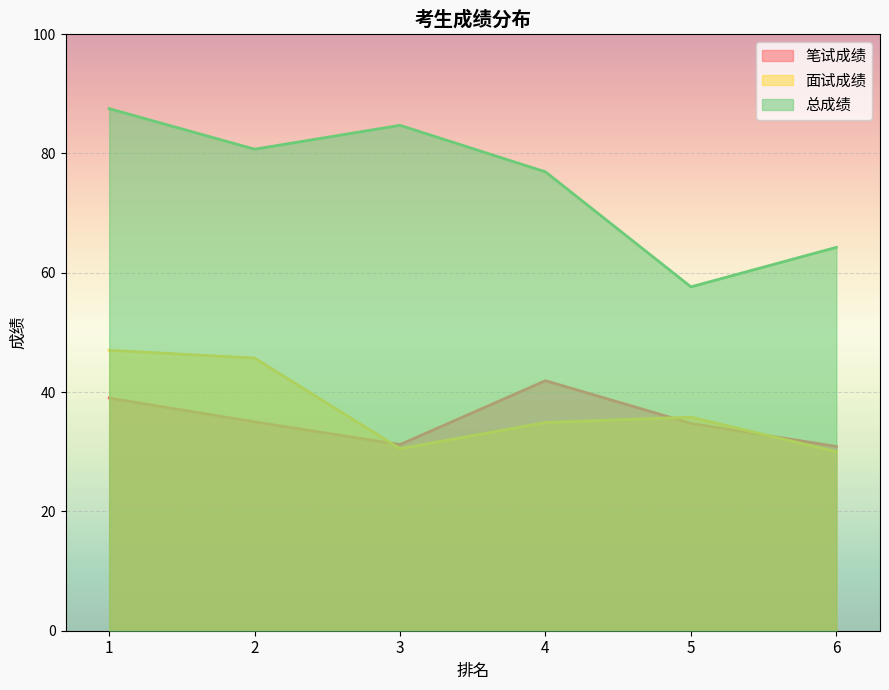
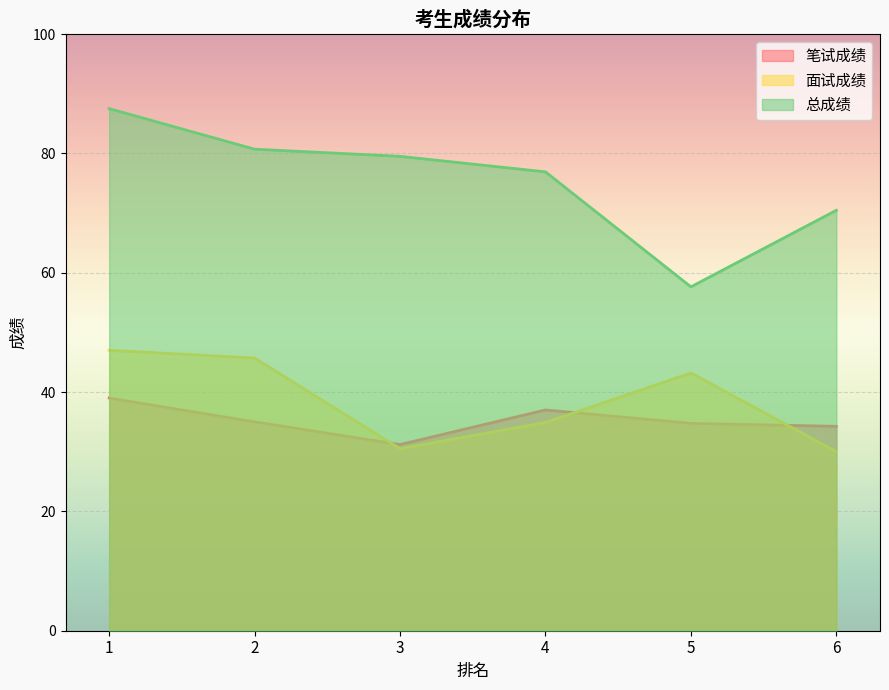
  {
    "笔试成绩": {
      "1": 39,
      "2": 35,
      "3": 31,
-     "4": 42,
+     "4": 37,
      "5": 35,
-     "6": 31
+     "6": 34
    },
    "面试成绩": {
      "1": 47,
      "2": 46,
      "3": 31,
      "4": 35,
-     "5": 36,
+     "5": 43,
      "6": 30
    },
    "总成绩": {
      "1": 88,
      "2": 81,
-     "3": 85,
+     "3": 80,
      "4": 77,
      "5": 58,
-     "6": 64
+     "6": 70
    }
  }
